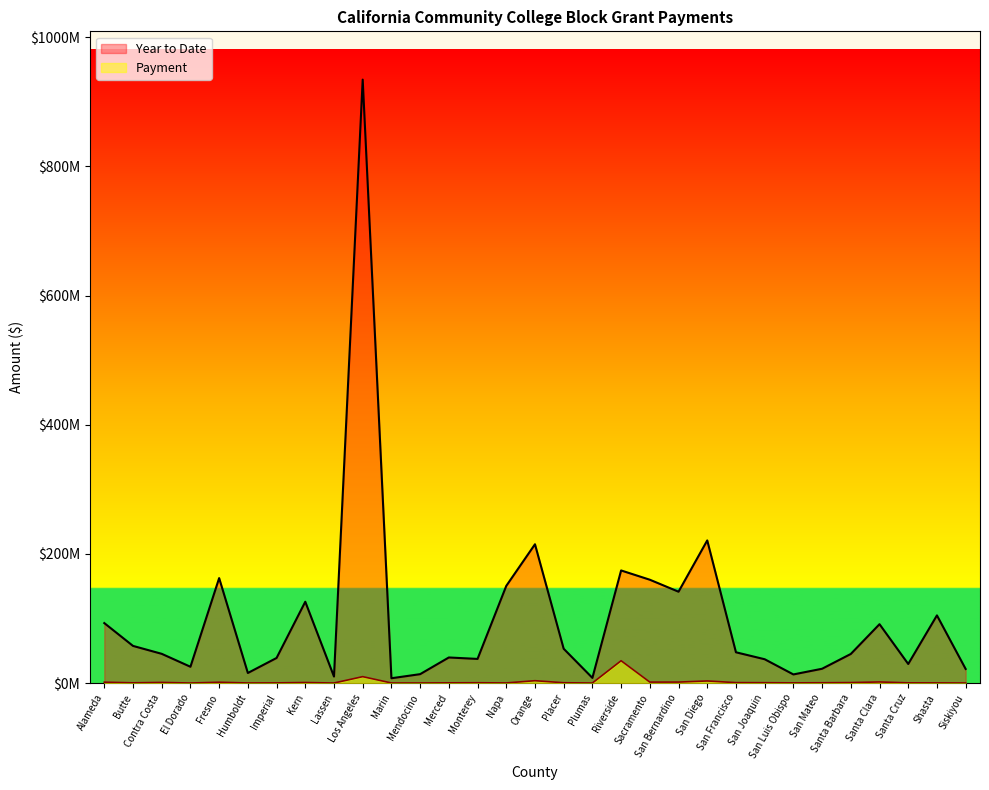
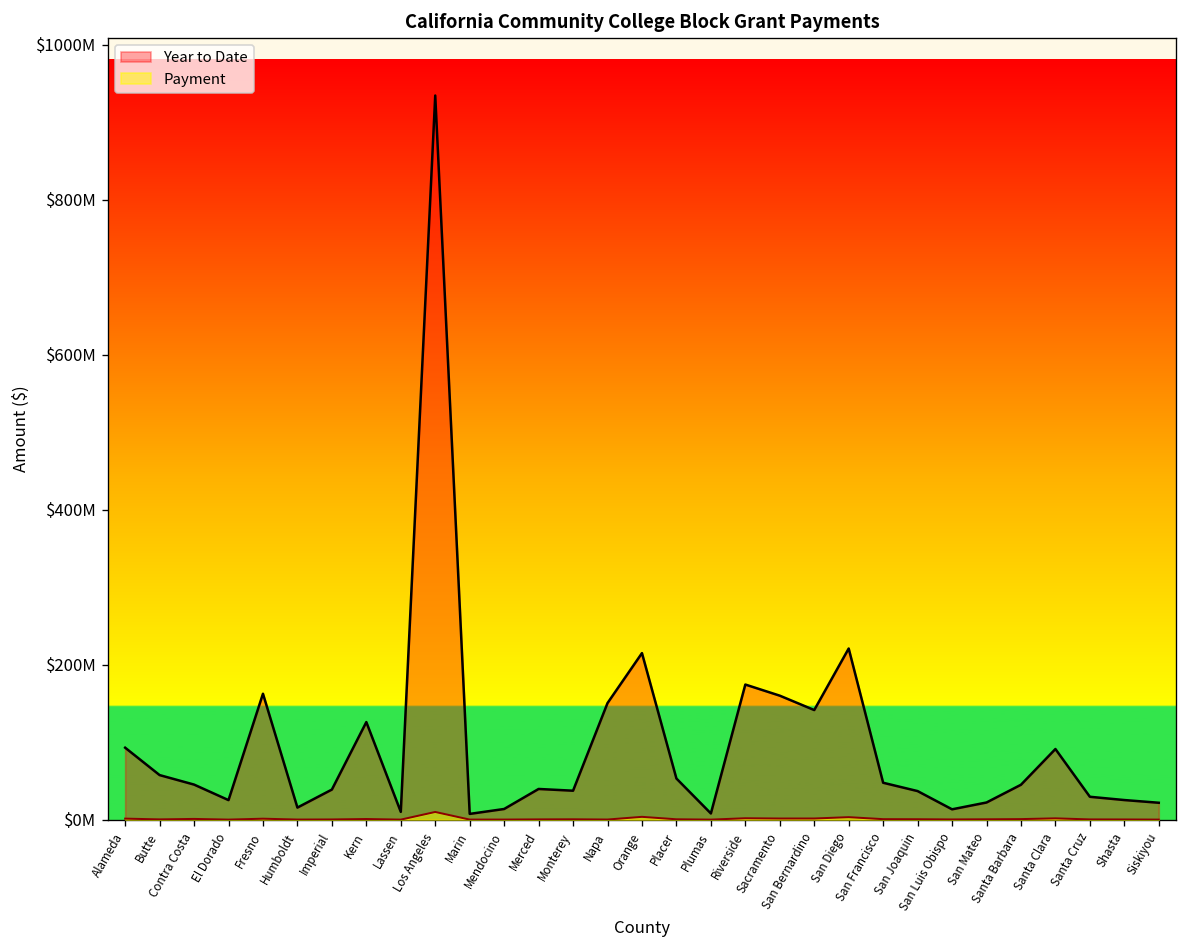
  {
    "Year to Date": {
      "Alameda": "$90000000",
      "Butte": "$60000000",
      "Contra Costa": "$50000000",
      "El Dorado": "$30000000",
      "Fresno": "$160000000",
      "Humboldt": "$20000000",
      "Imperial": "$40000000",
      "Kern": "$130000000",
      "Lassen": "$10000000",
      "Los Angeles": "$930000000",
      "Marin": "$10000000",
      "Mendocino": "$10000000",
      "Merced": "$40000000",
      "Monterey": "$40000000",
      "Napa": "$150000000",
      "Orange": "$210000000",
      "Placer": "$50000000",
      "Plumas": "$10000000",
      "Riverside": "$170000000",
      "Sacramento": "$160000000",
      "San Bernardino": "$140000000",
      "San Diego": "$220000000",
      "San Francisco": "$50000000",
      "San Joaquin": "$40000000",
      "San Luis Obispo": "$10000000",
      "San Mateo": "$20000000",
      "Santa Barbara": "$50000000",
      "Santa Clara": "$90000000",
      "Santa Cruz": "$30000000",
-     "Shasta": "$100000000",
+     "Shasta": "$30000000",
      "Siskiyou": "$20000000"
    },
    "Payment": {
      "Alameda": "$0",
      "Butte": "$0",
      "Contra Costa": "$0",
      "El Dorado": "$0",
      "Fresno": "$0",
      "Humboldt": "$0",
      "Imperial": "$0",
      "Kern": "$0",
      "Lassen": "$0",
      "Los Angeles": "$10000000",
      "Marin": "$0",
      "Mendocino": "$0",
      "Merced": "$0",
      "Monterey": "$0",
      "Napa": "$0",
      "Orange": "$0",
      "Placer": "$0",
      "Plumas": "$0",
-     "Riverside": "$30000000",
+     "Riverside": "$0",
      "Sacramento": "$0",
      "San Bernardino": "$0",
      "San Diego": "$0",
      "San Francisco": "$0",
      "San Joaquin": "$0",
      "San Luis Obispo": "$0",
      "San Mateo": "$0",
      "Santa Barbara": "$0",
      "Santa Clara": "$0",
      "Santa Cruz": "$0",
      "Shasta": "$0",
      "Siskiyou": "$0"
    }
  }
